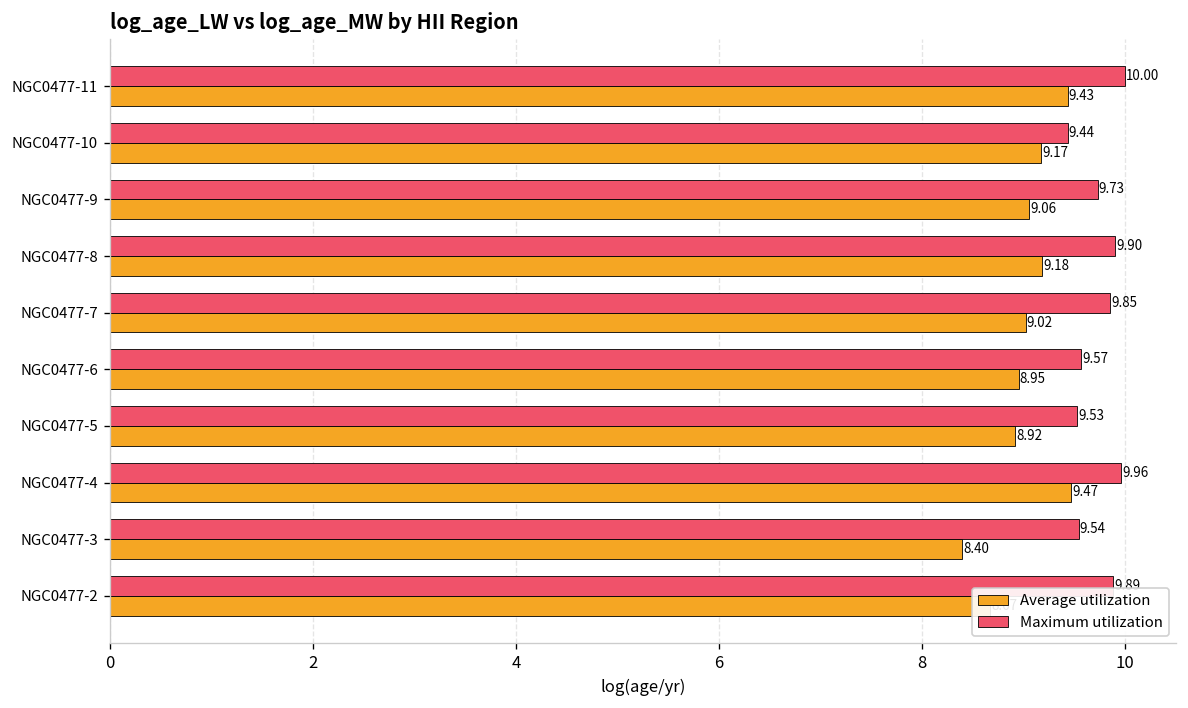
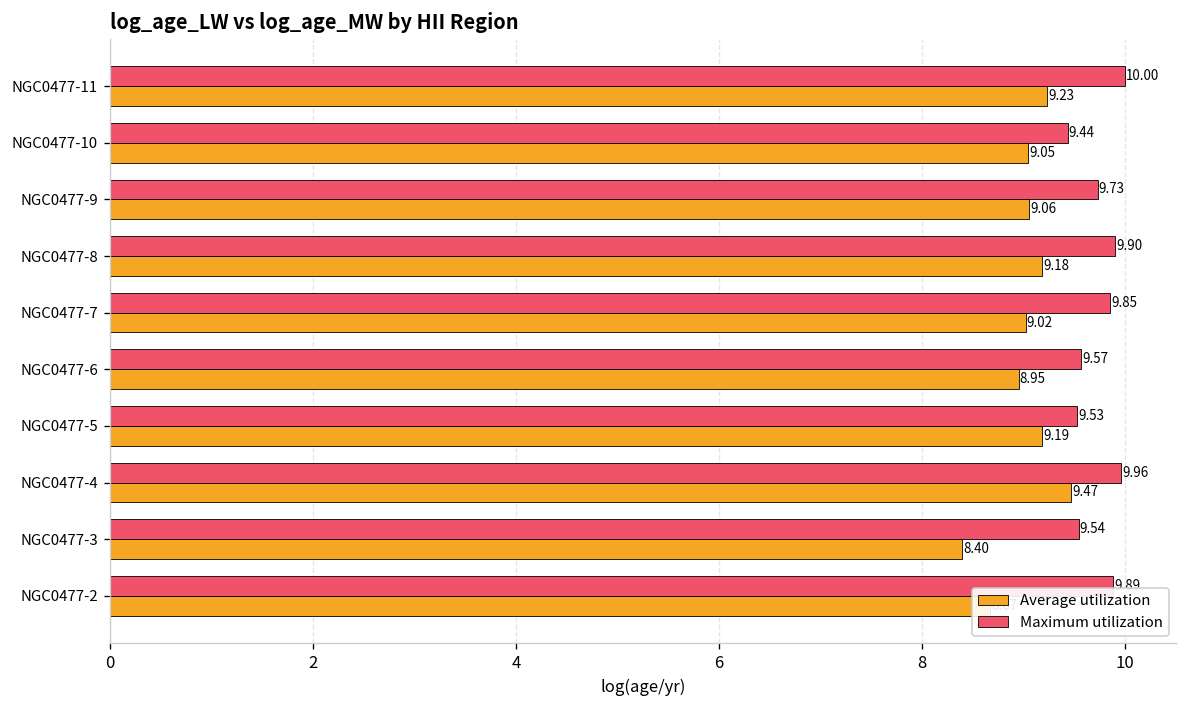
  {
    "Average utilization": {
-     "NGC0477-11": 9.43,
-     "NGC0477-10": 9.17,
+     "NGC0477-11": 9.23,
+     "NGC0477-10": 9.05,
      "NGC0477-9": 9.06,
      "NGC0477-8": 9.18,
      "NGC0477-7": 9.02,
      "NGC0477-6": 8.95,
-     "NGC0477-5": 8.92,
+     "NGC0477-5": 9.19,
      "NGC0477-4": 9.47,
      "NGC0477-3": 8.40
    },
    "Maximum utilization": {
      "NGC0477-11": 10.00,
      "NGC0477-10": 9.44,
      "NGC0477-9": 9.73,
      "NGC0477-8": 9.90,
      "NGC0477-7": 9.85,
      "NGC0477-6": 9.57,
      "NGC0477-5": 9.53,
      "NGC0477-4": 9.96,
      "NGC0477-3": 9.54
    }
  }
